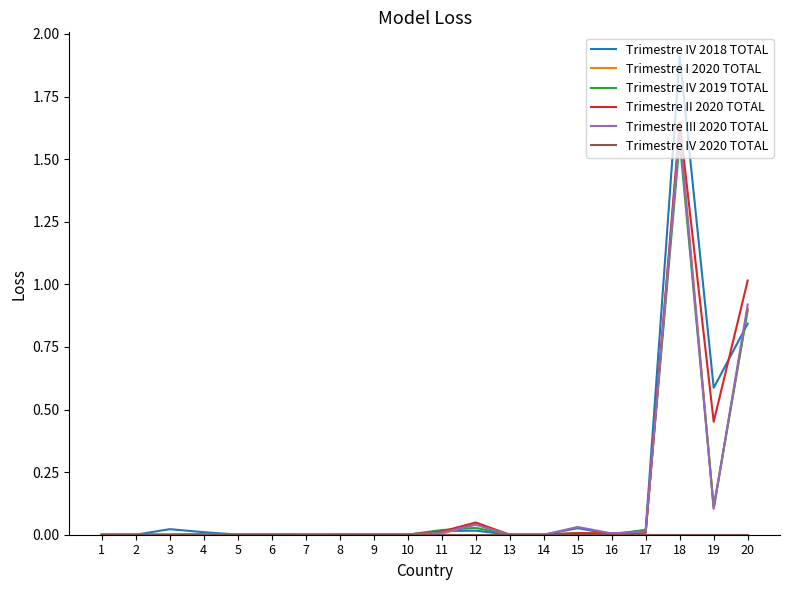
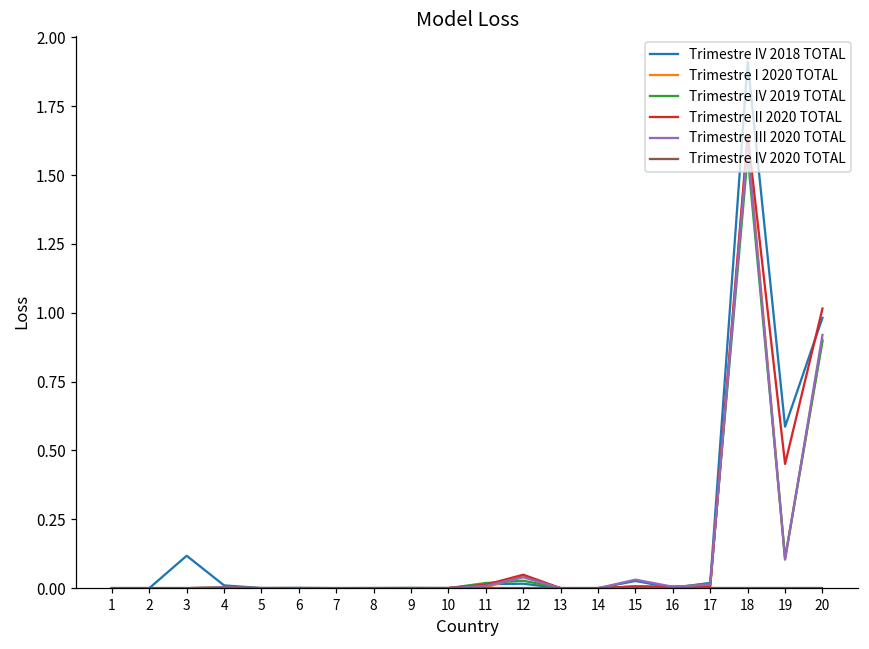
  {
    "Trimestre IV 2018 TOTAL": {
-     "3": 0.02,
+     "3": 0.12,
      "12": 0.02,
      "19": 0.59,
-     "20": 0.84
+     "20": 0.98
    },
    "Trimestre IV 2019 TOTAL": {
      "12": 0.03
    },
    "Trimestre II 2020 TOTAL": {
      "19": 0.45,
      "20": 1.02
    },
    "Trimestre III 2020 TOTAL": {
      "20": 0.92
    },
    "Trimestre IV 2020 TOTAL": {
      "12": 0.00,
      "18": 0.00,
      "19": 0.00,
      "20": 0.00
    }
  }
